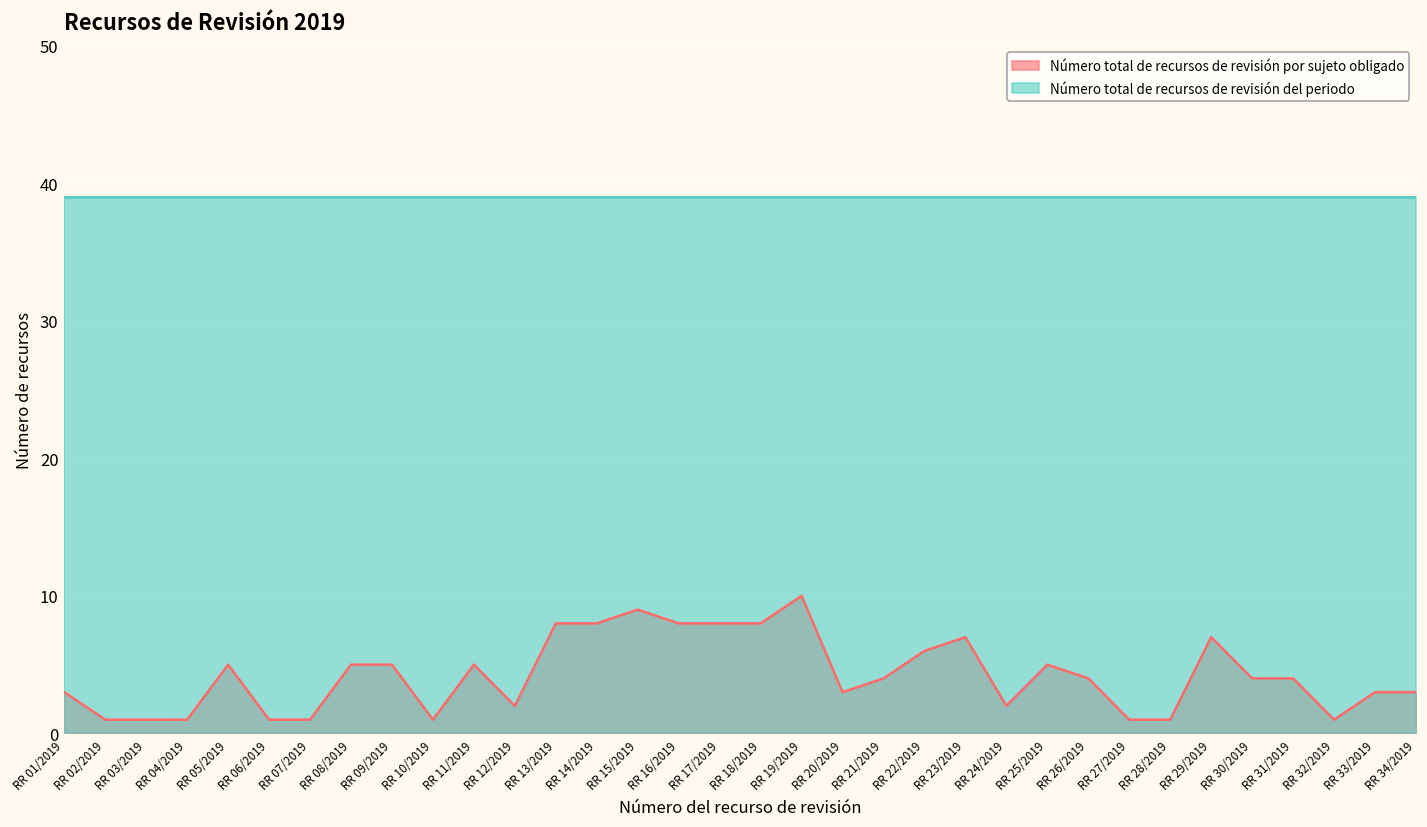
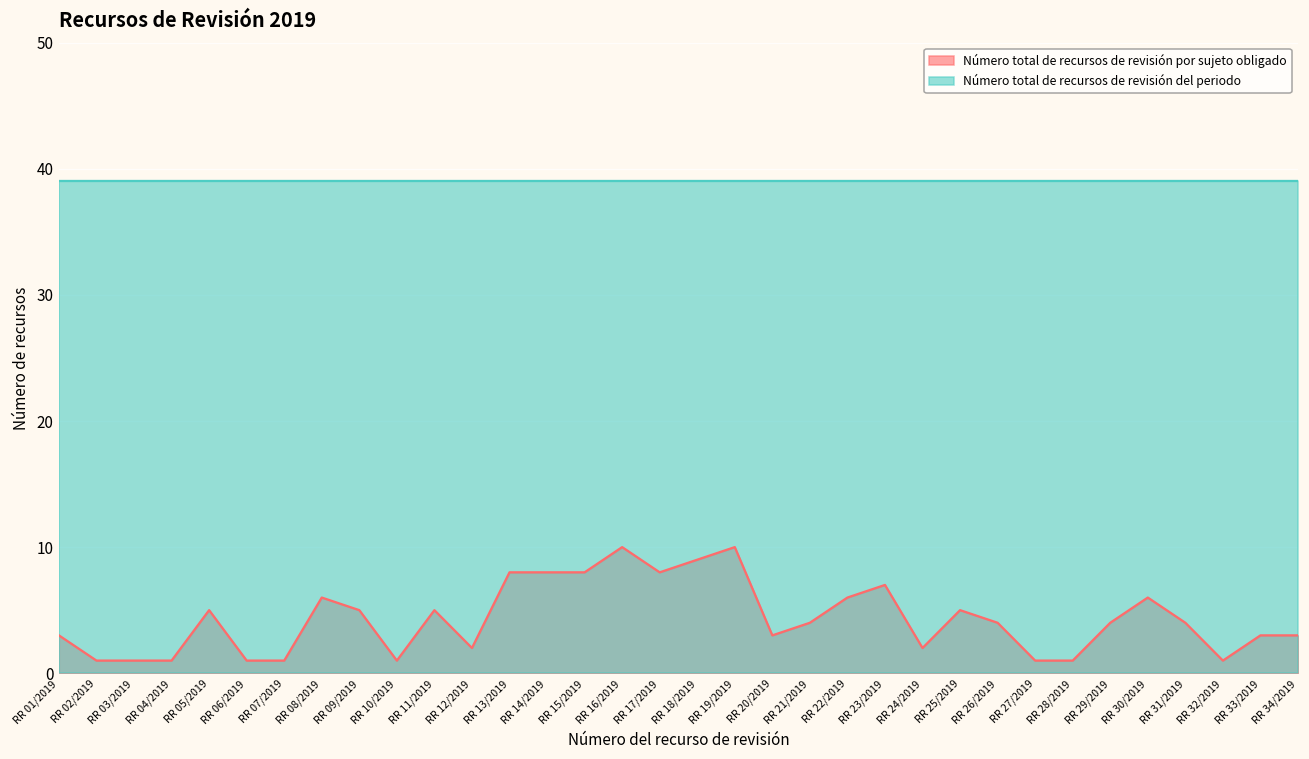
  {
    "Número total de recursos de revisión por sujeto obligado": {
      "RR 01/2019": 3,
      "RR 02/2019": 1,
      "RR 03/2019": 1,
      "RR 04/2019": 1,
      "RR 05/2019": 5,
      "RR 06/2019": 1,
      "RR 07/2019": 1,
-     "RR 08/2019": 5,
+     "RR 08/2019": 6,
      "RR 09/2019": 5,
      "RR 10/2019": 1,
      "RR 11/2019": 5,
      "RR 12/2019": 2,
      "RR 13/2019": 8,
      "RR 14/2019": 8,
-     "RR 15/2019": 9,
-     "RR 16/2019": 8,
+     "RR 15/2019": 8,
+     "RR 16/2019": 10,
      "RR 17/2019": 8,
-     "RR 18/2019": 8,
+     "RR 18/2019": 9,
      "RR 19/2019": 10,
      "RR 20/2019": 3,
      "RR 21/2019": 4,
      "RR 22/2019": 6,
      "RR 23/2019": 7,
      "RR 24/2019": 2,
      "RR 25/2019": 5,
      "RR 26/2019": 4,
      "RR 27/2019": 1,
      "RR 28/2019": 1,
-     "RR 29/2019": 7,
-     "RR 30/2019": 4,
+     "RR 29/2019": 4,
+     "RR 30/2019": 6,
      "RR 31/2019": 4,
      "RR 32/2019": 1,
      "RR 33/2019": 3,
      "RR 34/2019": 3
    },
    "Número total de recursos de revisión del periodo": {
      "RR 01/2019": 39,
      "RR 02/2019": 39,
      "RR 03/2019": 39,
      "RR 04/2019": 39,
      "RR 05/2019": 39,
      "RR 06/2019": 39,
      "RR 07/2019": 39,
      "RR 08/2019": 39,
      "RR 09/2019": 39,
      "RR 10/2019": 39,
      "RR 11/2019": 39,
      "RR 12/2019": 39,
      "RR 13/2019": 39,
      "RR 14/2019": 39,
      "RR 15/2019": 39,
      "RR 16/2019": 39,
      "RR 17/2019": 39,
      "RR 18/2019": 39,
      "RR 19/2019": 39,
      "RR 20/2019": 39,
      "RR 21/2019": 39,
      "RR 22/2019": 39,
      "RR 23/2019": 39,
      "RR 24/2019": 39,
      "RR 25/2019": 39,
      "RR 26/2019": 39,
      "RR 27/2019": 39,
      "RR 28/2019": 39,
      "RR 29/2019": 39,
      "RR 30/2019": 39,
      "RR 31/2019": 39,
      "RR 32/2019": 39,
      "RR 33/2019": 39,
      "RR 34/2019": 39
    }
  }
